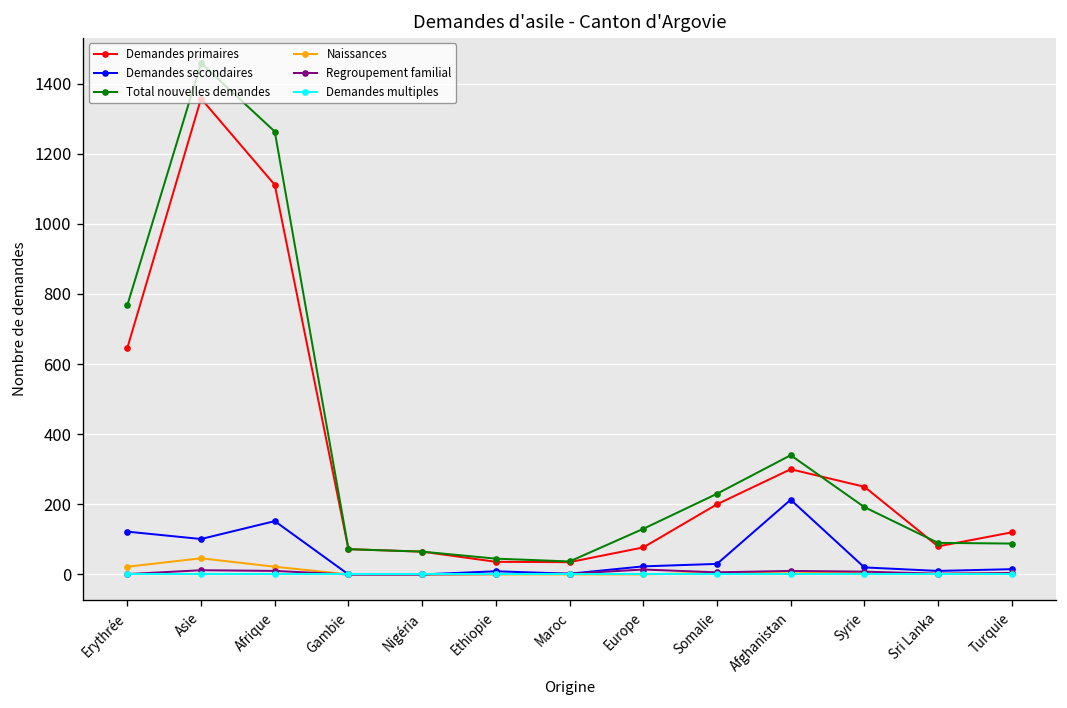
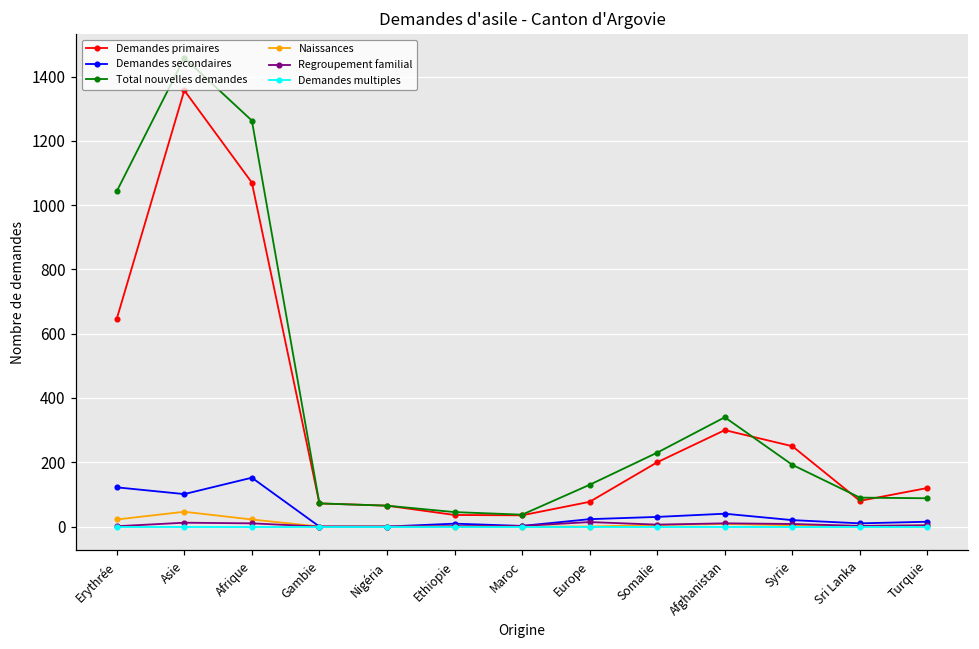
  {
    "Demandes primaires": {
      "Erythrée": 650,
-     "Afrique": 1110,
+     "Afrique": 1070,
      "Ethiopie": 40,
      "Europe": 80,
      "Somalie": 200,
      "Afghanistan": 300,
      "Syrie": 250,
      "Sri Lanka": 80,
      "Turquie": 120
    },
    "Demandes secondaires": {
      "Erythrée": 120,
      "Asie": 100,
      "Afrique": 150,
      "Europe": 20,
      "Somalie": 30,
-     "Afghanistan": 210,
+     "Afghanistan": 40,
      "Syrie": 20,
      "Turquie": 20
    },
    "Total nouvelles demandes": {
-     "Erythrée": 770,
+     "Erythrée": 1040,
      "Afrique": 1260,
      "Ethiopie": 50,
      "Europe": 130,
      "Somalie": 230,
      "Afghanistan": 340,
      "Syrie": 190,
      "Sri Lanka": 90,
      "Turquie": 90
    },
    "Naissances": {
      "Erythrée": 20,
      "Asie": 50,
      "Afrique": 20
    },
    "Regroupement familial": {
      "Asie": 10,
      "Afrique": 10,
      "Europe": 10
    },
    "Demandes multiples": {
      "Asie": 0,
      "Afrique": 0
    }
  }
